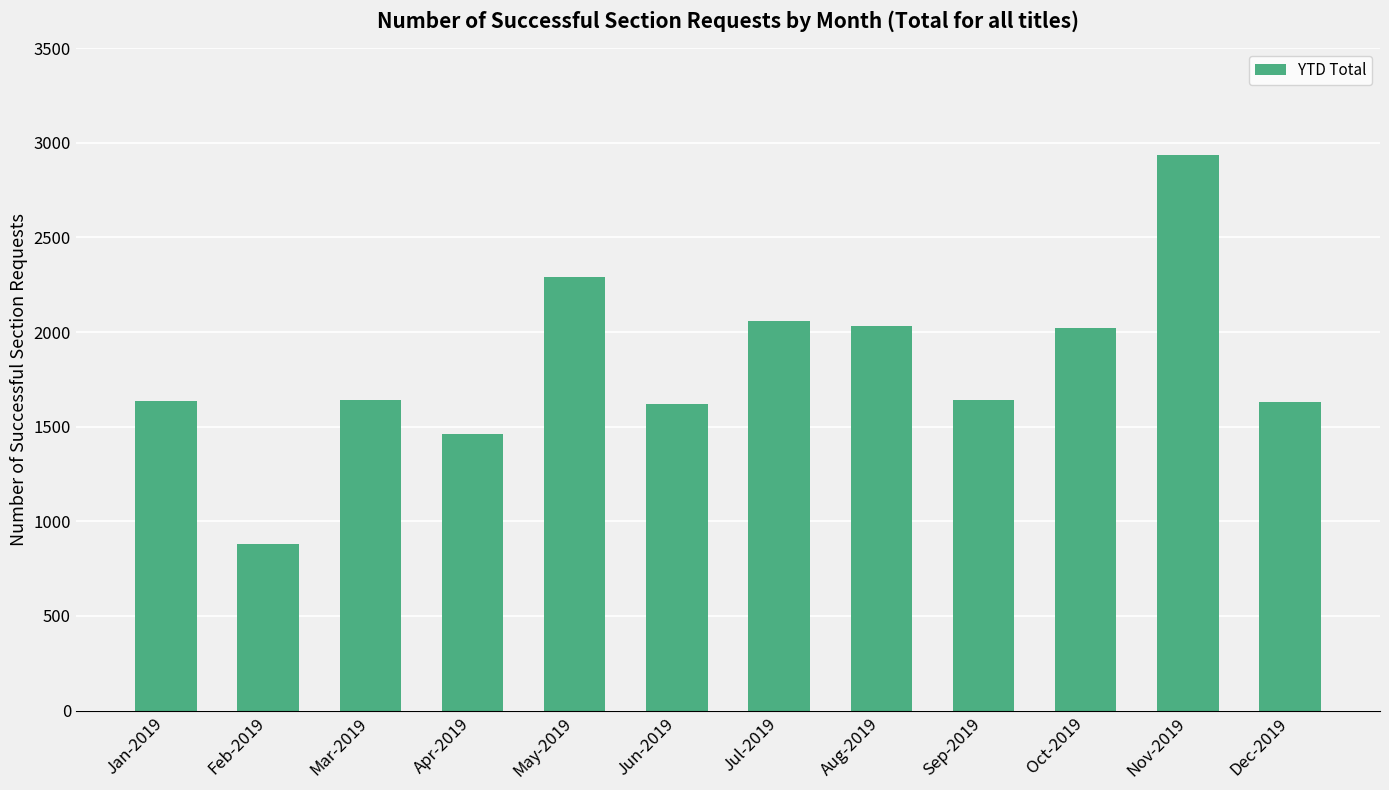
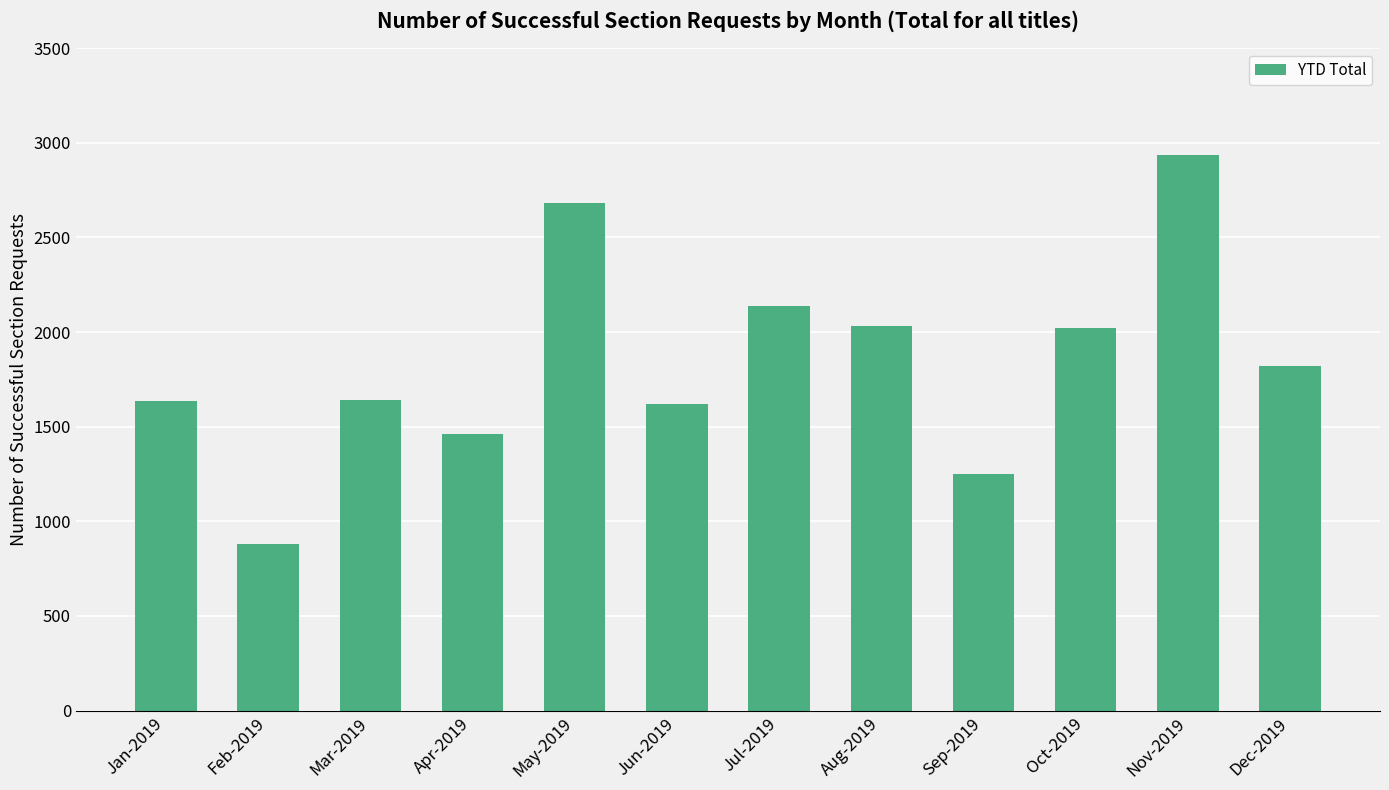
  {
    "Jan-2019": 1640,
    "Feb-2019": 880,
    "Mar-2019": 1640,
    "Apr-2019": 1460,
-   "May-2019": 2290,
+   "May-2019": 2680,
    "Jun-2019": 1620,
-   "Jul-2019": 2060,
+   "Jul-2019": 2140,
    "Aug-2019": 2030,
-   "Sep-2019": 1640,
+   "Sep-2019": 1250,
    "Oct-2019": 2020,
    "Nov-2019": 2940,
-   "Dec-2019": 1630
+   "Dec-2019": 1820
  }
